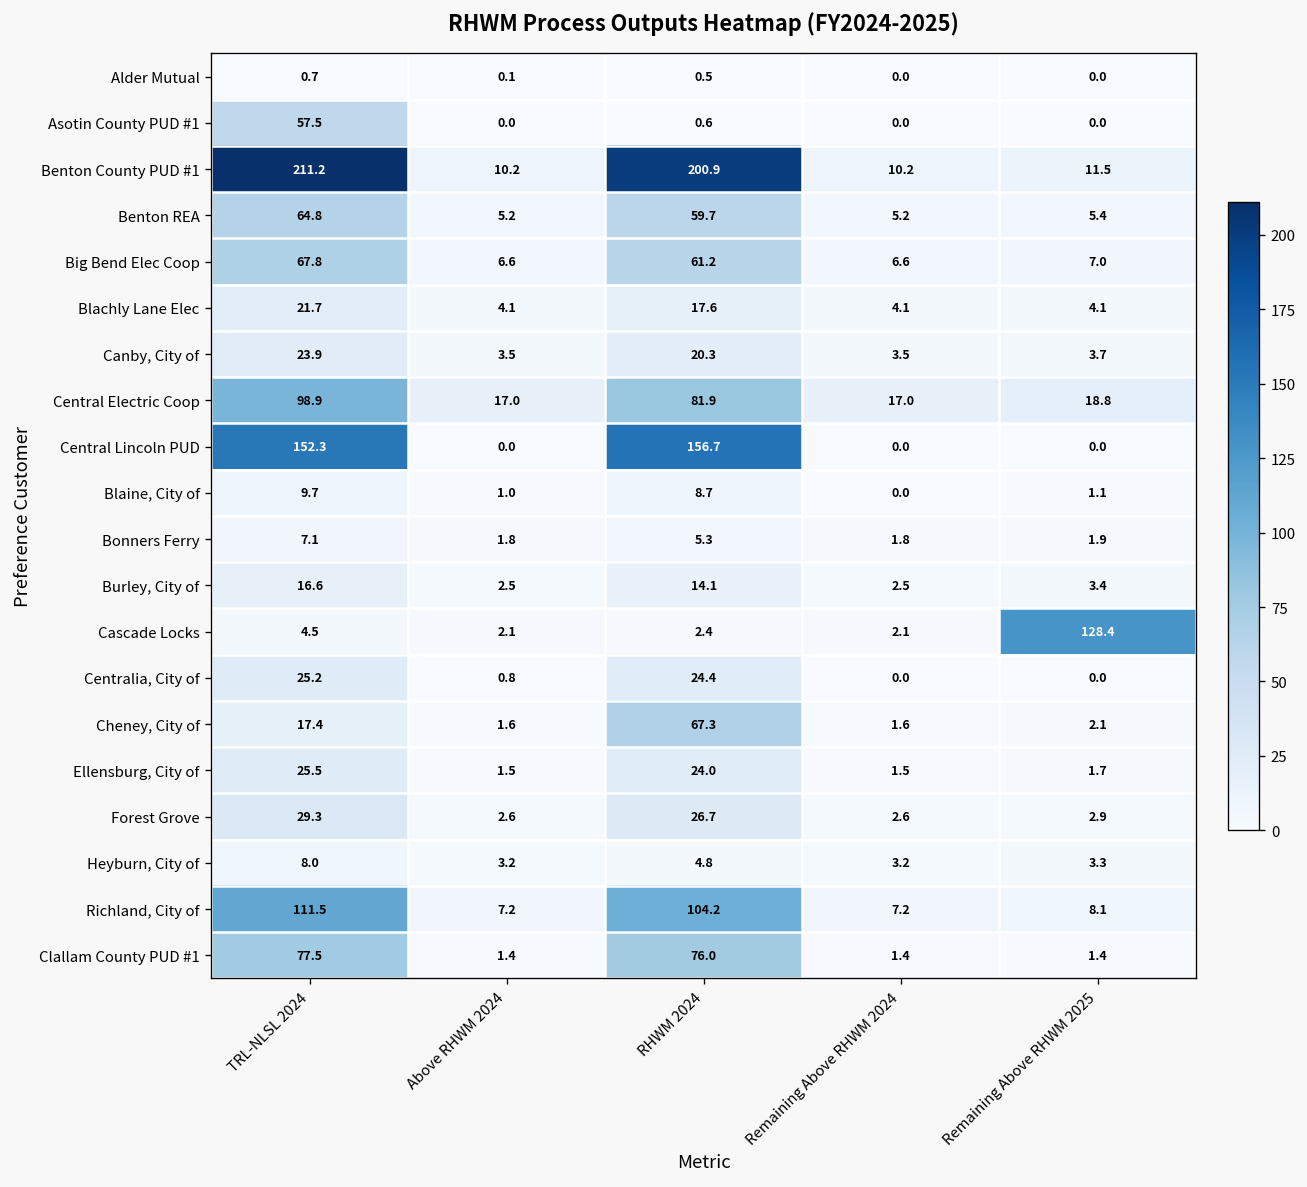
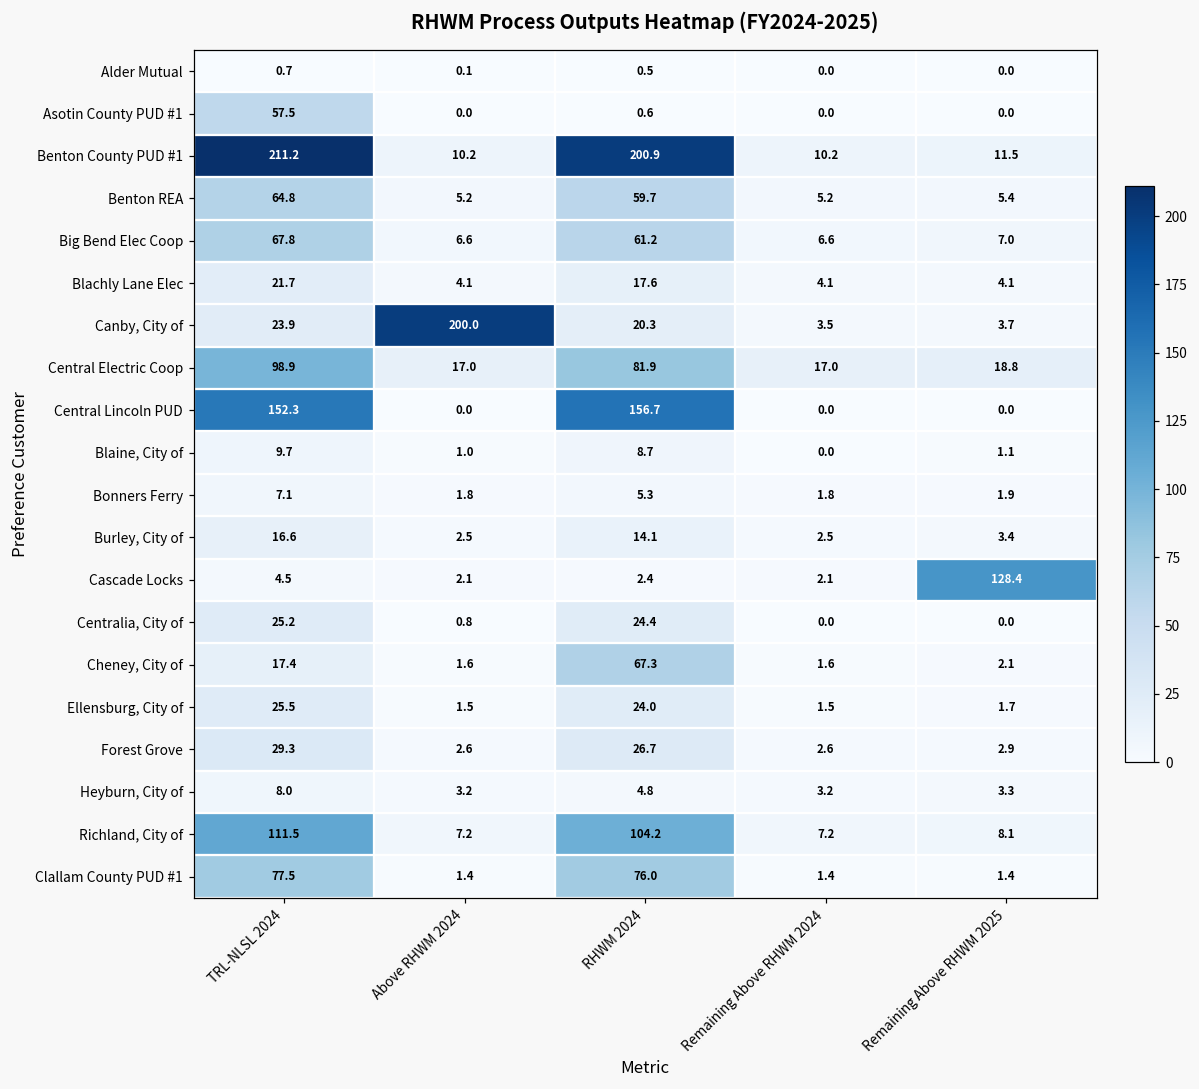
  {
    "Alder Mutual": {
      "TRL-NLSL 2024": 0.7,
      "Above RHWM 2024": 0.1,
      "RHWM 2024": 0.5,
      "Remaining Above RHWM 2024": 0.0,
      "Remaining Above RHWM 2025": 0.0
    },
    "Asotin County PUD #1": {
      "TRL-NLSL 2024": 57.5,
      "Above RHWM 2024": 0.0,
      "RHWM 2024": 0.6,
      "Remaining Above RHWM 2024": 0.0,
      "Remaining Above RHWM 2025": 0.0
    },
    "Benton County PUD #1": {
      "TRL-NLSL 2024": 211.2,
      "Above RHWM 2024": 10.2,
      "RHWM 2024": 200.9,
      "Remaining Above RHWM 2024": 10.2,
      "Remaining Above RHWM 2025": 11.5
    },
    "Benton REA": {
      "TRL-NLSL 2024": 64.8,
      "Above RHWM 2024": 5.2,
      "RHWM 2024": 59.7,
      "Remaining Above RHWM 2024": 5.2,
      "Remaining Above RHWM 2025": 5.4
    },
    "Big Bend Elec Coop": {
      "TRL-NLSL 2024": 67.8,
      "Above RHWM 2024": 6.6,
      "RHWM 2024": 61.2,
      "Remaining Above RHWM 2024": 6.6,
      "Remaining Above RHWM 2025": 7.0
    },
    "Blachly Lane Elec": {
      "TRL-NLSL 2024": 21.7,
      "Above RHWM 2024": 4.1,
      "RHWM 2024": 17.6,
      "Remaining Above RHWM 2024": 4.1,
      "Remaining Above RHWM 2025": 4.1
    },
    "Canby, City of": {
      "TRL-NLSL 2024": 23.9,
-     "Above RHWM 2024": 3.5,
+     "Above RHWM 2024": 200.0,
      "RHWM 2024": 20.3,
      "Remaining Above RHWM 2024": 3.5,
      "Remaining Above RHWM 2025": 3.7
    },
    "Central Electric Coop": {
      "TRL-NLSL 2024": 98.9,
      "Above RHWM 2024": 17.0,
      "RHWM 2024": 81.9,
      "Remaining Above RHWM 2024": 17.0,
      "Remaining Above RHWM 2025": 18.8
    },
    "Central Lincoln PUD": {
      "TRL-NLSL 2024": 152.3,
      "Above RHWM 2024": 0.0,
      "RHWM 2024": 156.7,
      "Remaining Above RHWM 2024": 0.0,
      "Remaining Above RHWM 2025": 0.0
    },
    "Blaine, City of": {
      "TRL-NLSL 2024": 9.7,
      "Above RHWM 2024": 1.0,
      "RHWM 2024": 8.7,
      "Remaining Above RHWM 2024": 0.0,
      "Remaining Above RHWM 2025": 1.1
    },
    "Bonners Ferry": {
      "TRL-NLSL 2024": 7.1,
      "Above RHWM 2024": 1.8,
      "RHWM 2024": 5.3,
      "Remaining Above RHWM 2024": 1.8,
      "Remaining Above RHWM 2025": 1.9
    },
    "Burley, City of": {
      "TRL-NLSL 2024": 16.6,
      "Above RHWM 2024": 2.5,
      "RHWM 2024": 14.1,
      "Remaining Above RHWM 2024": 2.5,
      "Remaining Above RHWM 2025": 3.4
    },
    "Cascade Locks": {
      "TRL-NLSL 2024": 4.5,
      "Above RHWM 2024": 2.1,
      "RHWM 2024": 2.4,
      "Remaining Above RHWM 2024": 2.1,
      "Remaining Above RHWM 2025": 128.4
    },
    "Centralia, City of": {
      "TRL-NLSL 2024": 25.2,
      "Above RHWM 2024": 0.8,
      "RHWM 2024": 24.4,
      "Remaining Above RHWM 2024": 0.0,
      "Remaining Above RHWM 2025": 0.0
    },
    "Cheney, City of": {
      "TRL-NLSL 2024": 17.4,
      "Above RHWM 2024": 1.6,
      "RHWM 2024": 67.3,
      "Remaining Above RHWM 2024": 1.6,
      "Remaining Above RHWM 2025": 2.1
    },
    "Ellensburg, City of": {
      "TRL-NLSL 2024": 25.5,
      "Above RHWM 2024": 1.5,
      "RHWM 2024": 24.0,
      "Remaining Above RHWM 2024": 1.5,
      "Remaining Above RHWM 2025": 1.7
    },
    "Forest Grove": {
      "TRL-NLSL 2024": 29.3,
      "Above RHWM 2024": 2.6,
      "RHWM 2024": 26.7,
      "Remaining Above RHWM 2024": 2.6,
      "Remaining Above RHWM 2025": 2.9
    },
    "Heyburn, City of": {
      "TRL-NLSL 2024": 8.0,
      "Above RHWM 2024": 3.2,
      "RHWM 2024": 4.8,
      "Remaining Above RHWM 2024": 3.2,
      "Remaining Above RHWM 2025": 3.3
    },
    "Richland, City of": {
      "TRL-NLSL 2024": 111.5,
      "Above RHWM 2024": 7.2,
      "RHWM 2024": 104.2,
      "Remaining Above RHWM 2024": 7.2,
      "Remaining Above RHWM 2025": 8.1
    },
    "Clallam County PUD #1": {
      "TRL-NLSL 2024": 77.5,
      "Above RHWM 2024": 1.4,
      "RHWM 2024": 76.0,
      "Remaining Above RHWM 2024": 1.4,
      "Remaining Above RHWM 2025": 1.4
    }
  }
